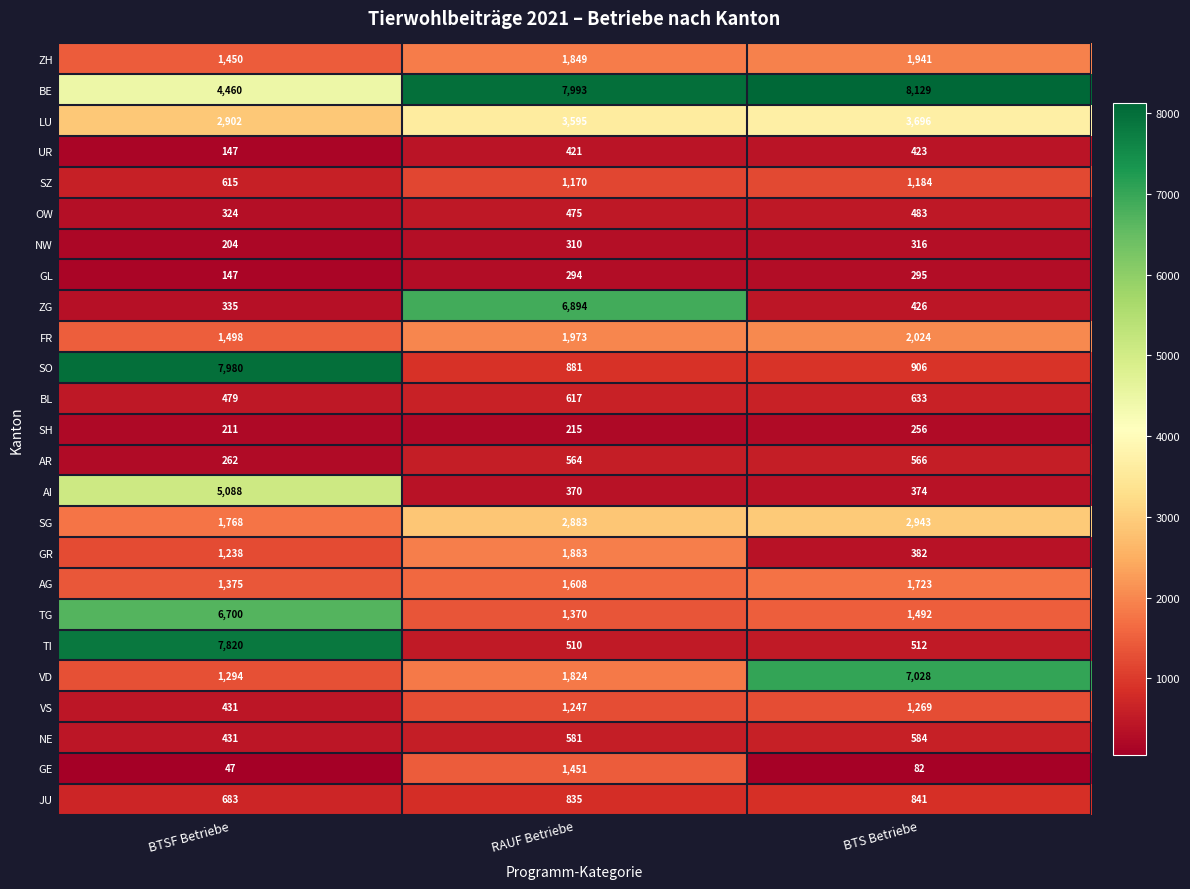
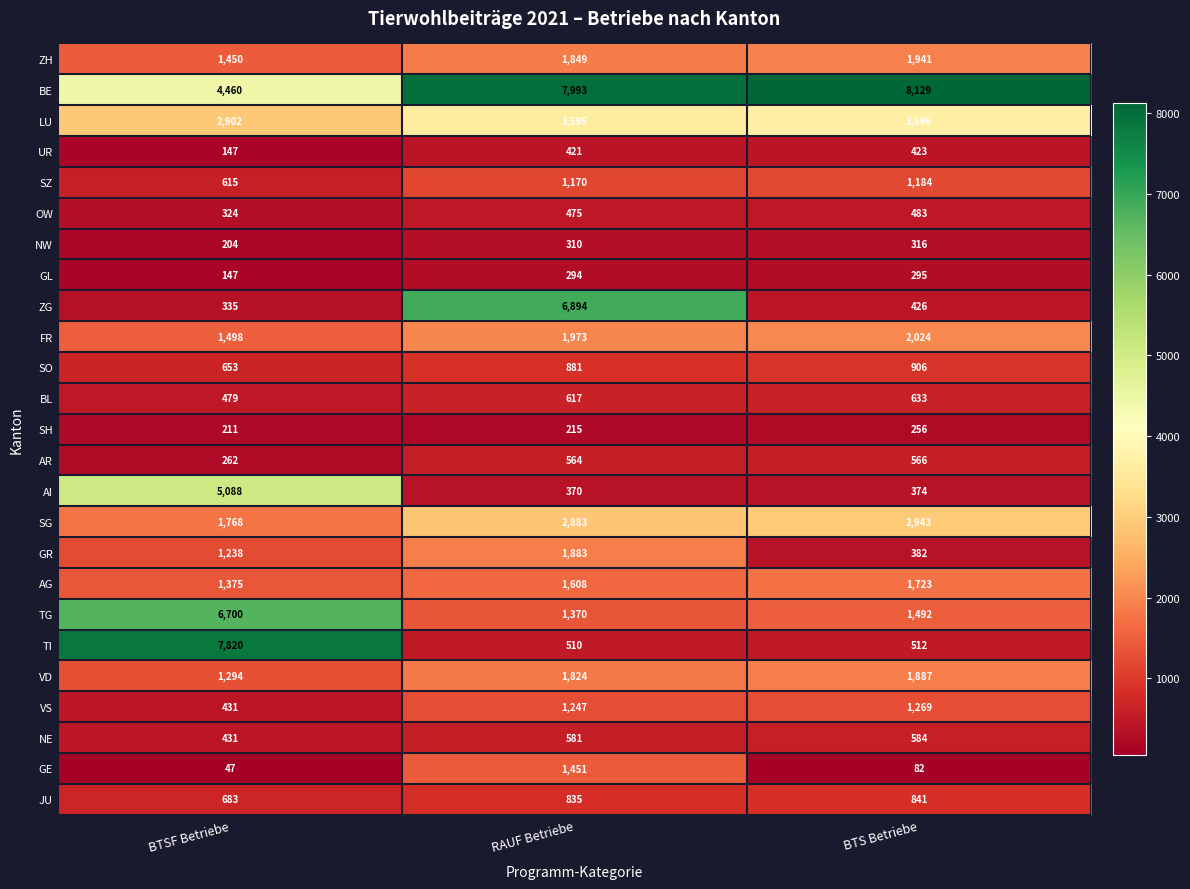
  {
    "ZH": {
      "BTSF Betriebe": "1,450",
      "RAUF Betriebe": "1,849",
      "BTS Betriebe": "1,941"
    },
    "BE": {
      "BTSF Betriebe": "4,460",
      "RAUF Betriebe": "7,993",
      "BTS Betriebe": "8,129"
    },
    "LU": {
      "BTSF Betriebe": "2,902",
      "RAUF Betriebe": "3,595",
      "BTS Betriebe": "3,696"
    },
    "UR": {
      "BTSF Betriebe": "147",
      "RAUF Betriebe": "421",
      "BTS Betriebe": "423"
    },
    "SZ": {
      "BTSF Betriebe": "615",
      "RAUF Betriebe": "1,170",
      "BTS Betriebe": "1,184"
    },
    "OW": {
      "BTSF Betriebe": "324",
      "RAUF Betriebe": "475",
      "BTS Betriebe": "483"
    },
    "NW": {
      "BTSF Betriebe": "204",
      "RAUF Betriebe": "310",
      "BTS Betriebe": "316"
    },
    "GL": {
      "BTSF Betriebe": "147",
      "RAUF Betriebe": "294",
      "BTS Betriebe": "295"
    },
    "ZG": {
      "BTSF Betriebe": "335",
      "RAUF Betriebe": "6,894",
      "BTS Betriebe": "426"
    },
    "FR": {
      "BTSF Betriebe": "1,498",
      "RAUF Betriebe": "1,973",
      "BTS Betriebe": "2,024"
    },
    "SO": {
-     "BTSF Betriebe": "7,980",
+     "BTSF Betriebe": "653",
      "RAUF Betriebe": "881",
      "BTS Betriebe": "906"
    },
    "BL": {
      "BTSF Betriebe": "479",
      "RAUF Betriebe": "617",
      "BTS Betriebe": "633"
    },
    "SH": {
      "BTSF Betriebe": "211",
      "RAUF Betriebe": "215",
      "BTS Betriebe": "256"
    },
    "AR": {
      "BTSF Betriebe": "262",
      "RAUF Betriebe": "564",
      "BTS Betriebe": "566"
    },
    "AI": {
      "BTSF Betriebe": "5,088",
      "RAUF Betriebe": "370",
      "BTS Betriebe": "374"
    },
    "SG": {
      "BTSF Betriebe": "1,768",
      "RAUF Betriebe": "2,883",
      "BTS Betriebe": "2,943"
    },
    "GR": {
      "BTSF Betriebe": "1,238",
      "RAUF Betriebe": "1,883",
      "BTS Betriebe": "382"
    },
    "AG": {
      "BTSF Betriebe": "1,375",
      "RAUF Betriebe": "1,608",
      "BTS Betriebe": "1,723"
    },
    "TG": {
      "BTSF Betriebe": "6,700",
      "RAUF Betriebe": "1,370",
      "BTS Betriebe": "1,492"
    },
    "TI": {
      "BTSF Betriebe": "7,820",
      "RAUF Betriebe": "510",
      "BTS Betriebe": "512"
    },
    "VD": {
      "BTSF Betriebe": "1,294",
      "RAUF Betriebe": "1,824",
-     "BTS Betriebe": "7,028"
+     "BTS Betriebe": "1,887"
    },
    "VS": {
      "BTSF Betriebe": "431",
      "RAUF Betriebe": "1,247",
      "BTS Betriebe": "1,269"
    },
    "NE": {
      "BTSF Betriebe": "431",
      "RAUF Betriebe": "581",
      "BTS Betriebe": "584"
    },
    "GE": {
      "BTSF Betriebe": "47",
      "RAUF Betriebe": "1,451",
      "BTS Betriebe": "82"
    },
    "JU": {
      "BTSF Betriebe": "683",
      "RAUF Betriebe": "835",
      "BTS Betriebe": "841"
    }
  }
